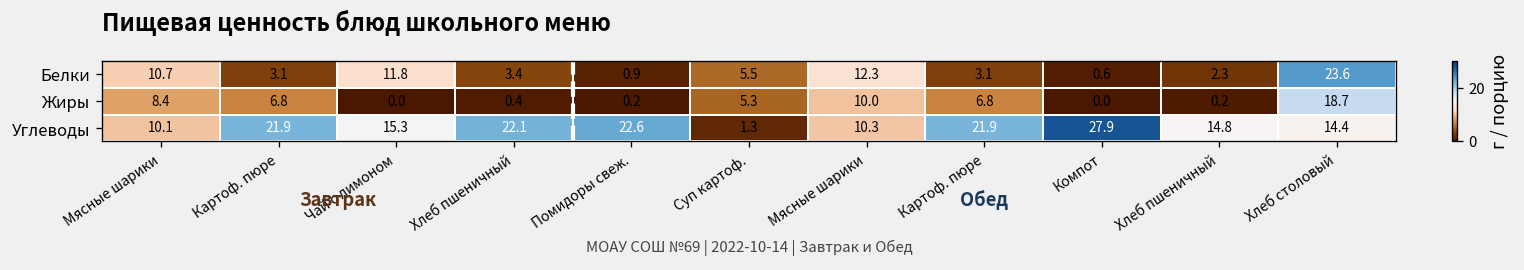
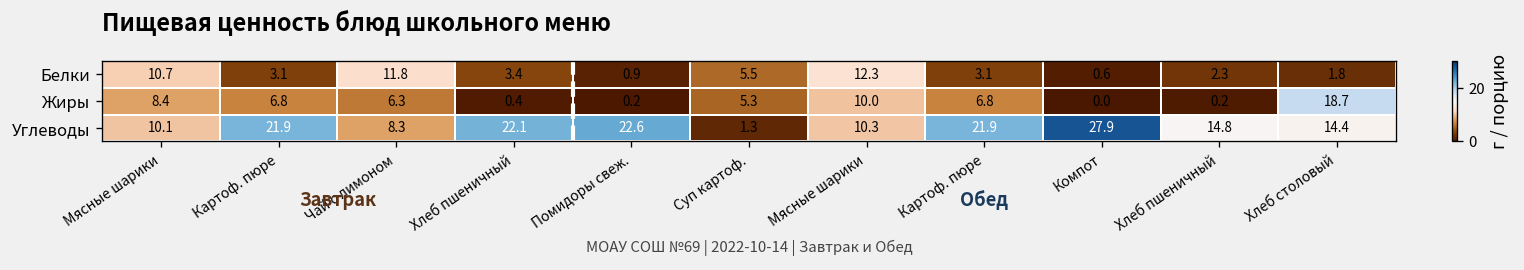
  {
    "Белки": {
      "Чай с лимоном": 11.8,
      "Помидоры свеж.": 0.9,
      "Суп картоф.": 5.5,
      "Компот": 0.6,
-     "Хлеб столовый": 23.6
+     "Хлеб столовый": 1.8
    },
    "Жиры": {
-     "Чай с лимоном": 0.0,
+     "Чай с лимоном": 6.3,
      "Помидоры свеж.": 0.2,
      "Суп картоф.": 5.3,
      "Компот": 0.0,
      "Хлеб столовый": 18.7
    },
    "Углеводы": {
-     "Чай с лимоном": 15.3,
+     "Чай с лимоном": 8.3,
      "Помидоры свеж.": 22.6,
      "Суп картоф.": 1.3,
      "Компот": 27.9,
      "Хлеб столовый": 14.4
    }
  }
